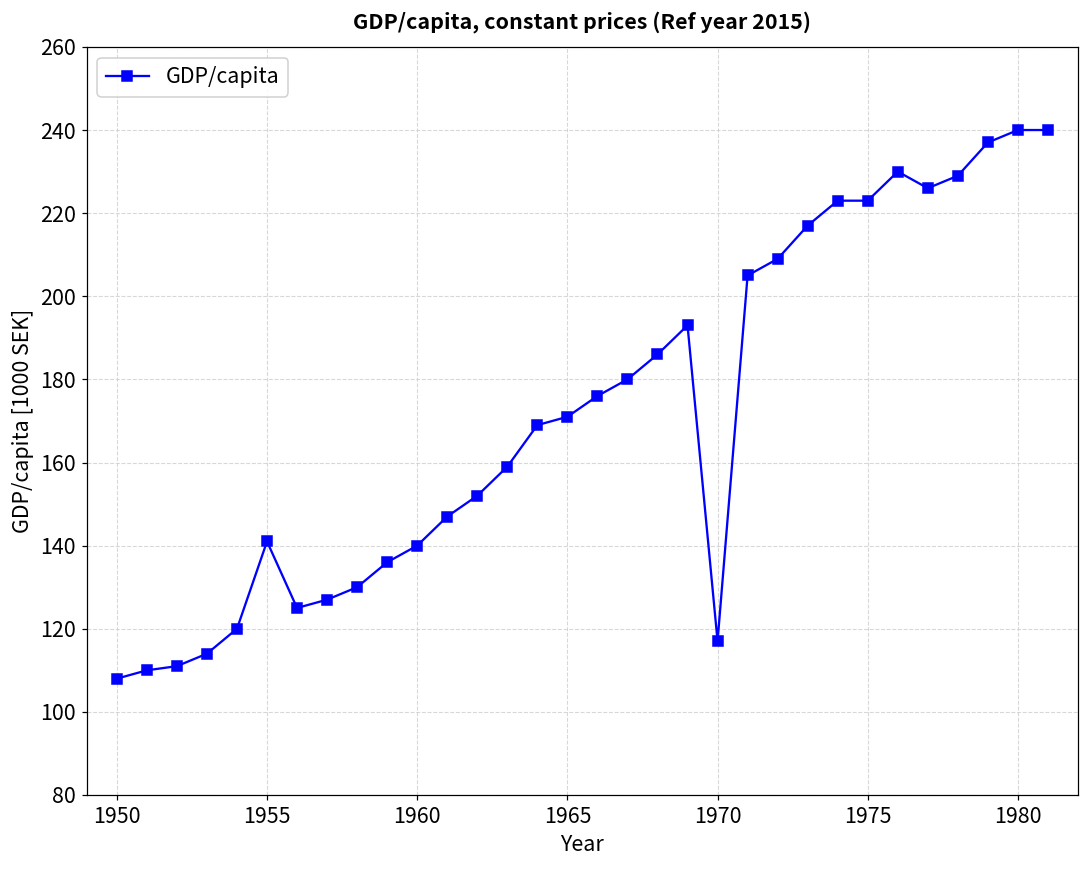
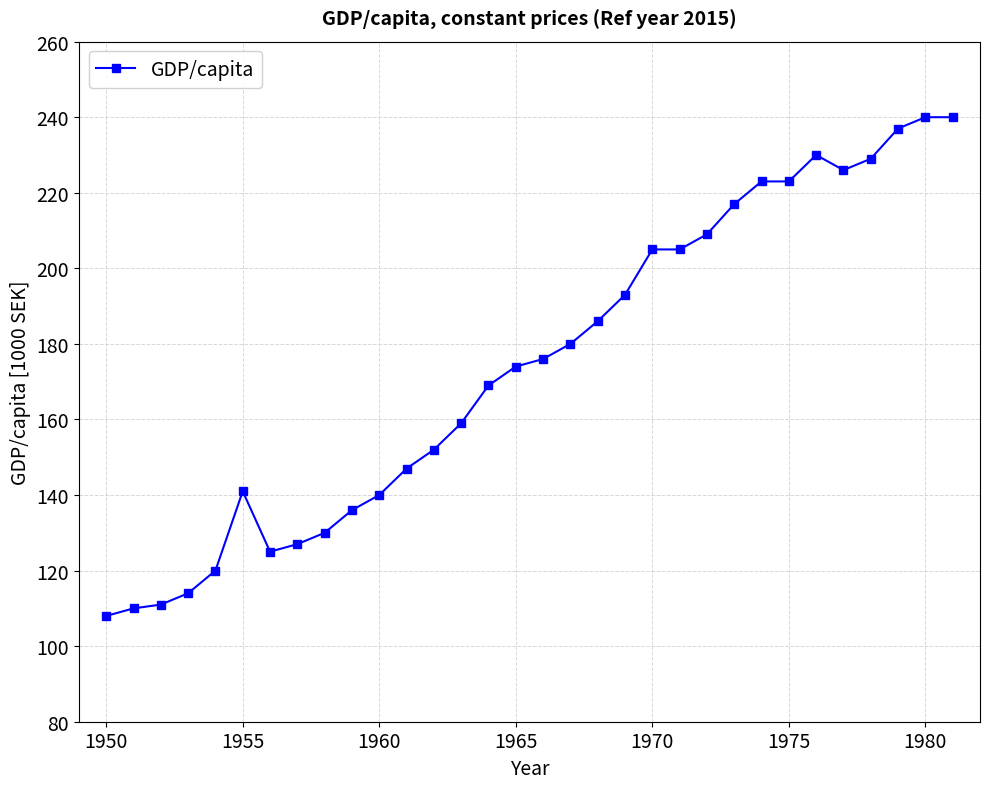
  {
    "1950": 108,
    "1955": 141,
    "1960": 140,
-   "1965": 171,
-   "1970": 117,
+   "1965": 174,
+   "1970": 205,
    "1975": 223,
    "1980": 240
  }
